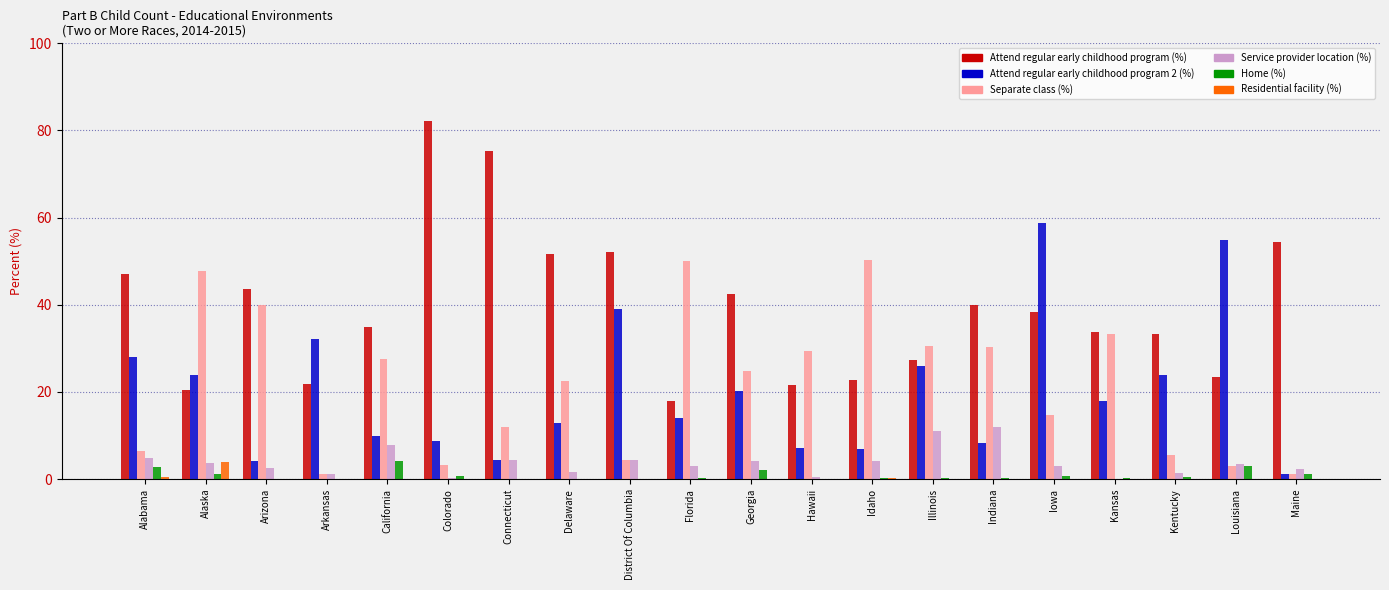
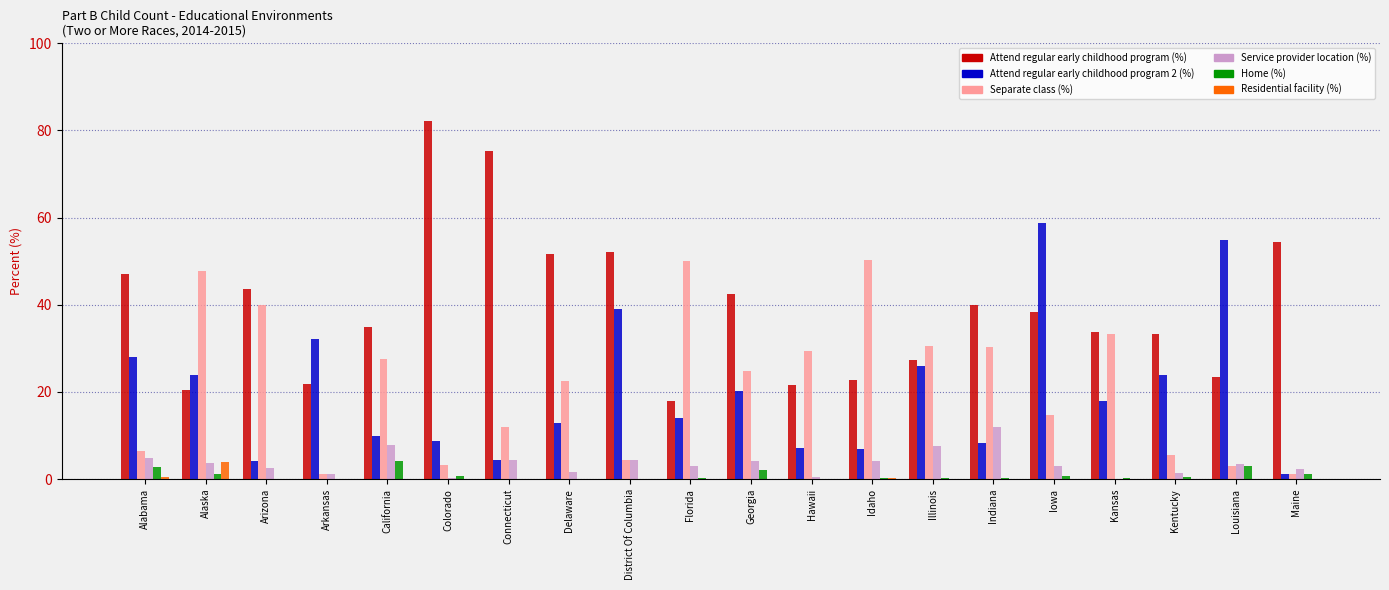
  {
    "Attend regular early childhood program (%)": {
      "Alabama": 47,
      "Alaska": 20,
      "Arizona": 44,
      "Arkansas": 22,
      "California": 35,
      "Colorado": 82,
      "Connecticut": 75,
      "Delaware": 52,
      "District Of Columbia": 52,
      "Florida": 18,
      "Georgia": 43,
      "Hawaii": 22,
      "Idaho": 23,
      "Illinois": 27,
      "Indiana": 40,
      "Iowa": 38,
      "Kansas": 34,
      "Kentucky": 33,
      "Louisiana": 23,
      "Maine": 54
    },
    "Attend regular early childhood program 2 (%)": {
      "Alabama": 28,
      "Alaska": 24,
      "Arizona": 4,
      "Arkansas": 32,
      "California": 10,
      "Colorado": 9,
      "Connecticut": 4,
      "Delaware": 13,
      "District Of Columbia": 39,
      "Florida": 14,
      "Georgia": 20,
      "Hawaii": 7,
      "Idaho": 7,
      "Illinois": 26,
      "Indiana": 8,
      "Iowa": 59,
      "Kansas": 18,
      "Kentucky": 24,
      "Louisiana": 55,
      "Maine": 1
    },
    "Separate class (%)": {
      "Alabama": 6,
      "Alaska": 48,
      "Arizona": 40,
      "Arkansas": 1,
      "California": 27,
      "Colorado": 3,
      "Connecticut": 12,
      "Delaware": 23,
      "District Of Columbia": 4,
      "Florida": 50,
      "Georgia": 25,
      "Hawaii": 29,
      "Idaho": 50,
      "Illinois": 30,
      "Indiana": 30,
      "Iowa": 15,
      "Kansas": 33,
      "Kentucky": 5,
      "Louisiana": 3,
      "Maine": 1
    },
    "Service provider location (%)": {
      "Alabama": 5,
      "Alaska": 4,
      "Arizona": 2,
      "Arkansas": 1,
      "California": 8,
      "Connecticut": 4,
      "Delaware": 2,
      "District Of Columbia": 4,
      "Florida": 3,
      "Georgia": 4,
      "Idaho": 4,
-     "Illinois": 11,
+     "Illinois": 8,
      "Indiana": 12,
      "Iowa": 3,
      "Kansas": 0,
      "Kentucky": 1,
      "Louisiana": 3,
      "Maine": 2
    },
    "Home (%)": {
      "Alabama": 3,
      "Alaska": 1,
      "Arizona": 0,
      "Arkansas": 0,
      "California": 4,
      "Colorado": 1,
      "Connecticut": 0,
      "Delaware": 0,
      "District Of Columbia": 0,
      "Georgia": 2,
      "Hawaii": 0,
      "Iowa": 1,
      "Louisiana": 3,
      "Maine": 1
    },
    "Residential facility (%)": {
      "Alaska": 4,
      "Arizona": 0,
      "Arkansas": 0,
      "Colorado": 0,
      "Connecticut": 0,
      "Delaware": 0,
      "District Of Columbia": 0,
      "Florida": 0,
      "Georgia": 0,
      "Hawaii": 0,
      "Illinois": 0,
      "Iowa": 0,
      "Kansas": 0,
      "Kentucky": 0,
      "Louisiana": 0,
      "Maine": 0
    }
  }
